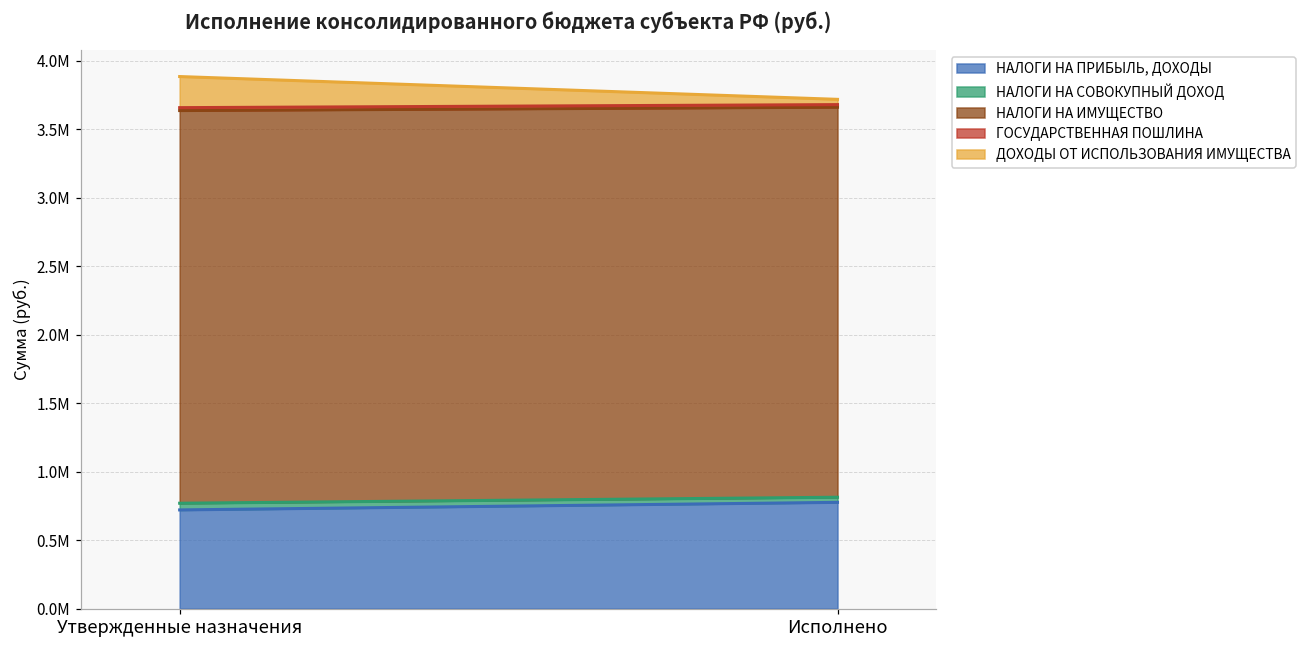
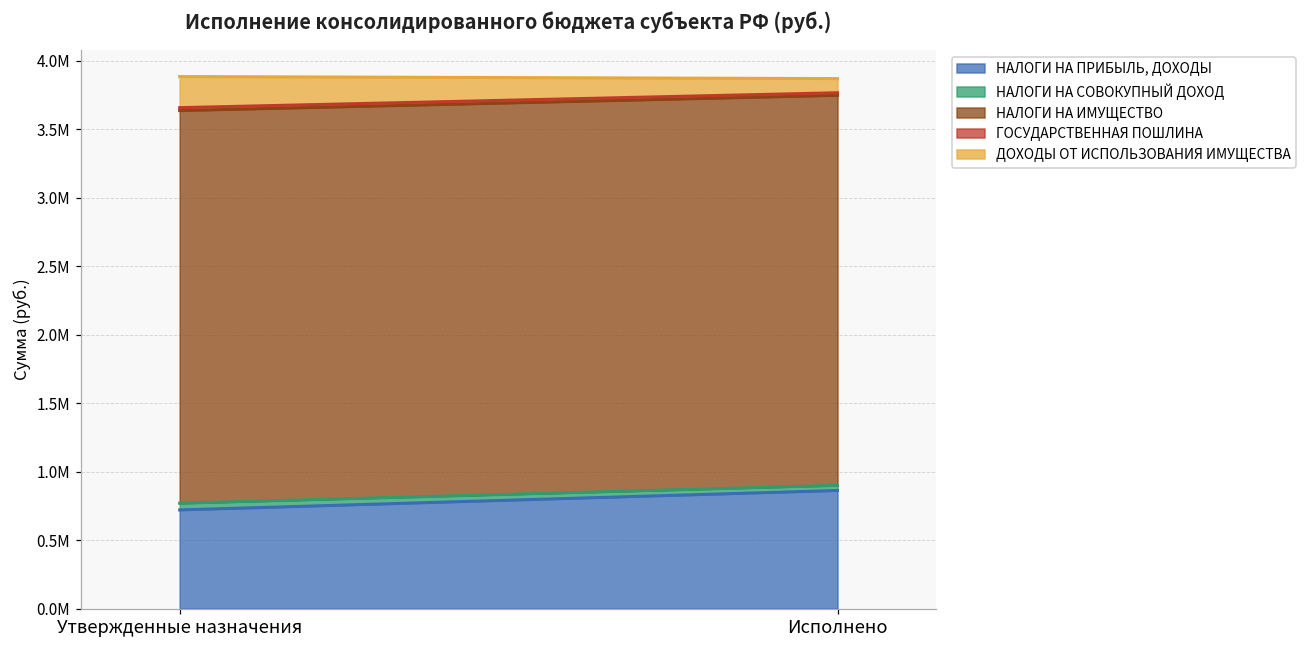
  {
    "НАЛОГИ НА ПРИБЫЛЬ, ДОХОДЫ": {
      "Утвержденные назначения": 720000,
-     "Исполнено": 780000
+     "Исполнено": 860000
    },
    "НАЛОГИ НА СОВОКУПНЫЙ ДОХОД": {
      "Утвержденные назначения": 50000,
      "Исполнено": 40000
    },
    "ДОХОДЫ ОТ ИСПОЛЬЗОВАНИЯ ИМУЩЕСТВА": {
      "Утвержденные назначения": 230000,
-     "Исполнено": 40000
+     "Исполнено": 100000
    }
  }
